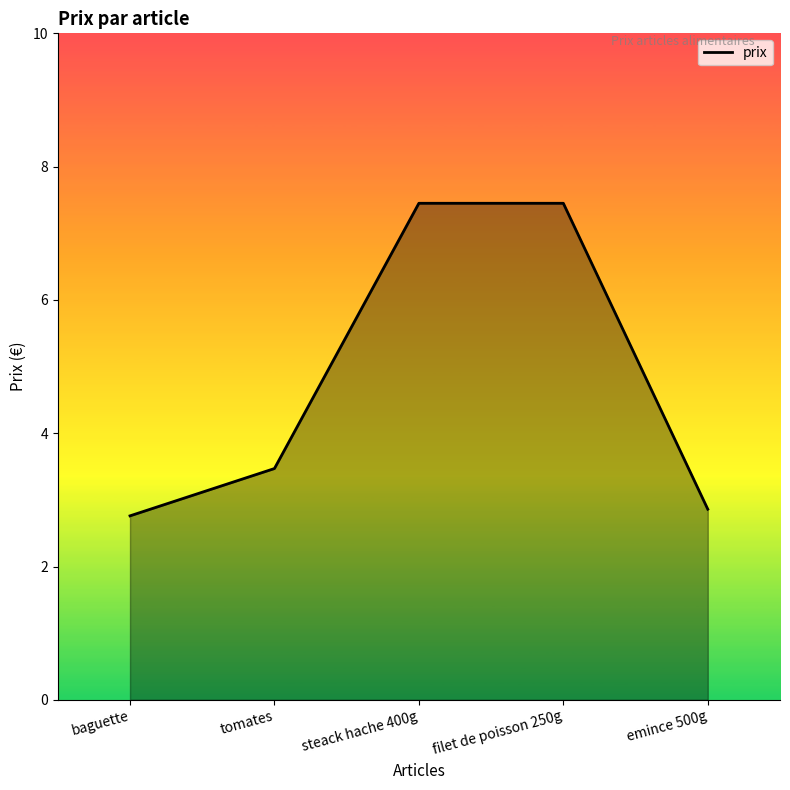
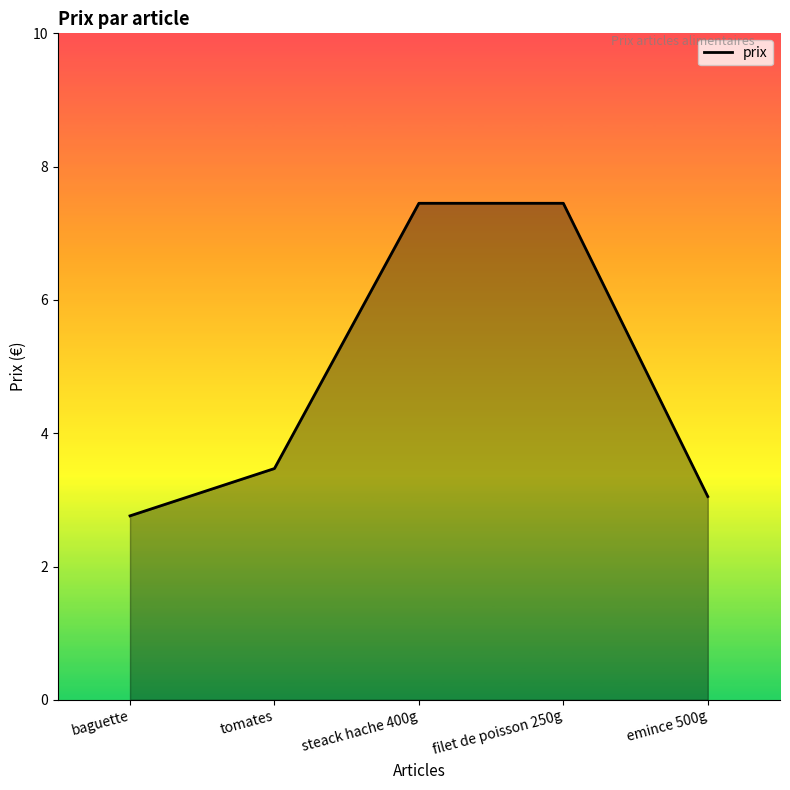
  {
    "baguette": 2.8,
    "tomates": 3.5,
    "steack hache 400g": 7.5,
    "filet de poisson 250g": 7.5,
-   "emince 500g": 2.9
+   "emince 500g": 3.1
  }
